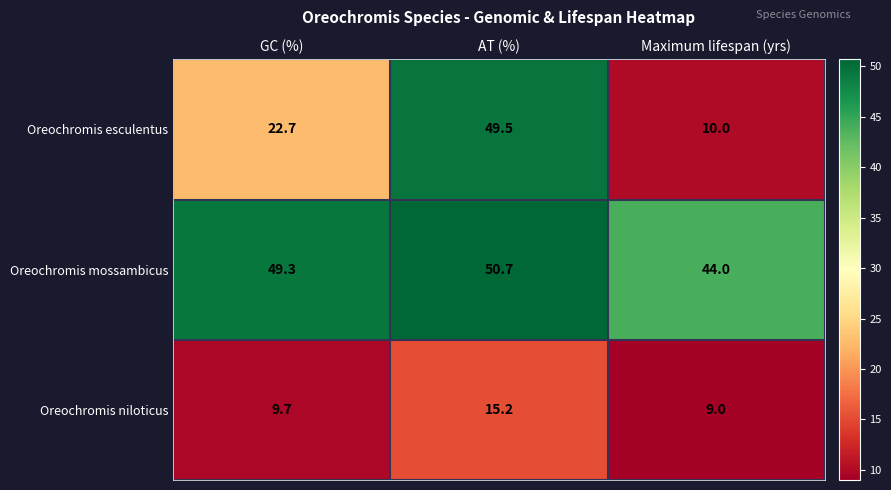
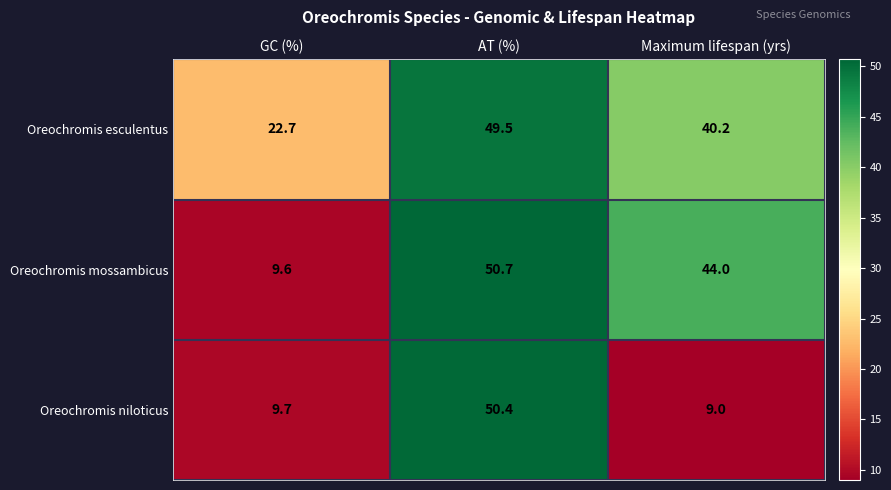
  {
    "Oreochromis esculentus": {
      "GC (%)": 22.7,
      "AT (%)": 49.5,
-     "Maximum lifespan (yrs)": 10.0
+     "Maximum lifespan (yrs)": 40.2
    },
    "Oreochromis mossambicus": {
-     "GC (%)": 49.3,
+     "GC (%)": 9.6,
      "AT (%)": 50.7,
      "Maximum lifespan (yrs)": 44.0
    },
    "Oreochromis niloticus": {
      "GC (%)": 9.7,
-     "AT (%)": 15.2,
+     "AT (%)": 50.4,
      "Maximum lifespan (yrs)": 9.0
    }
  }
